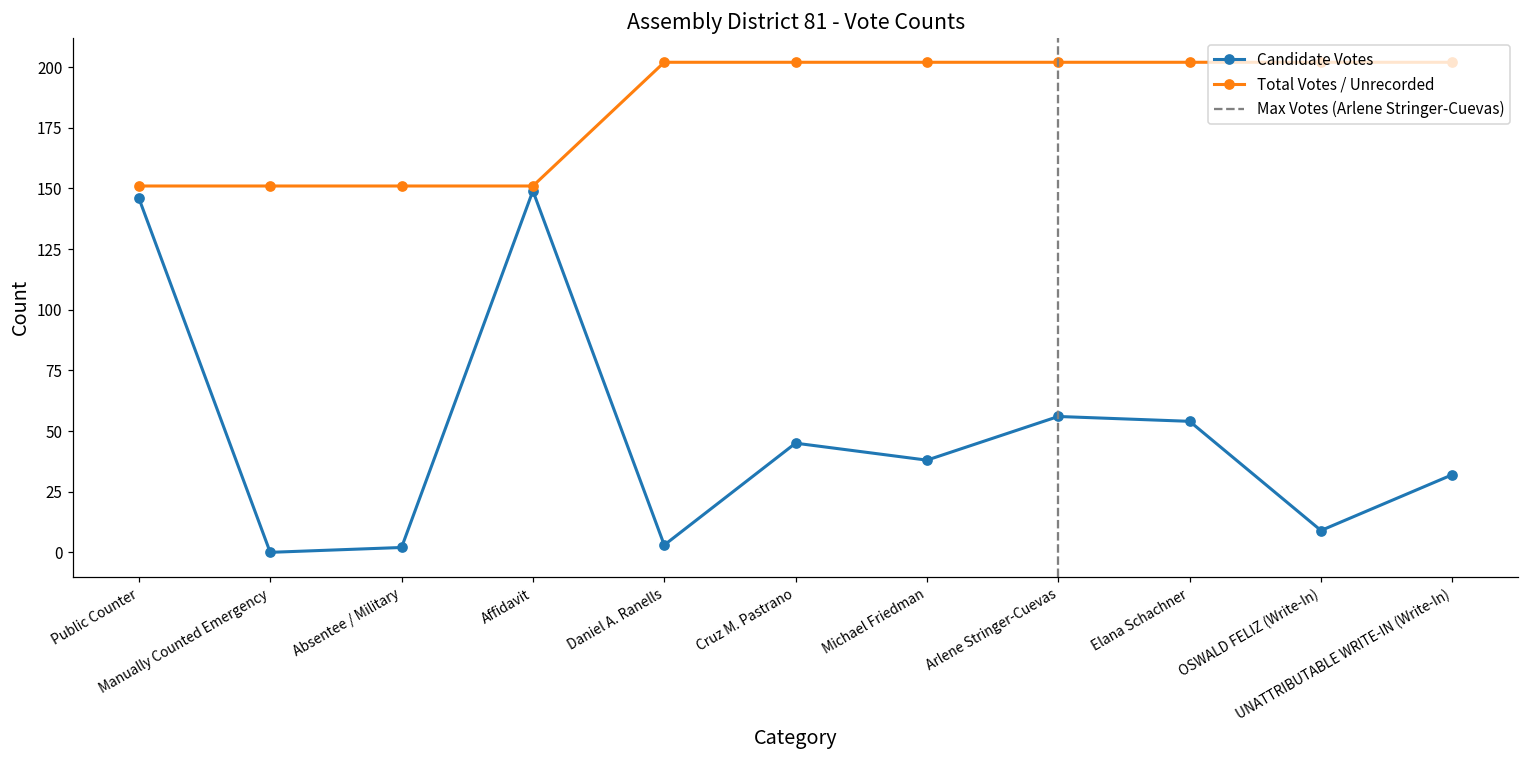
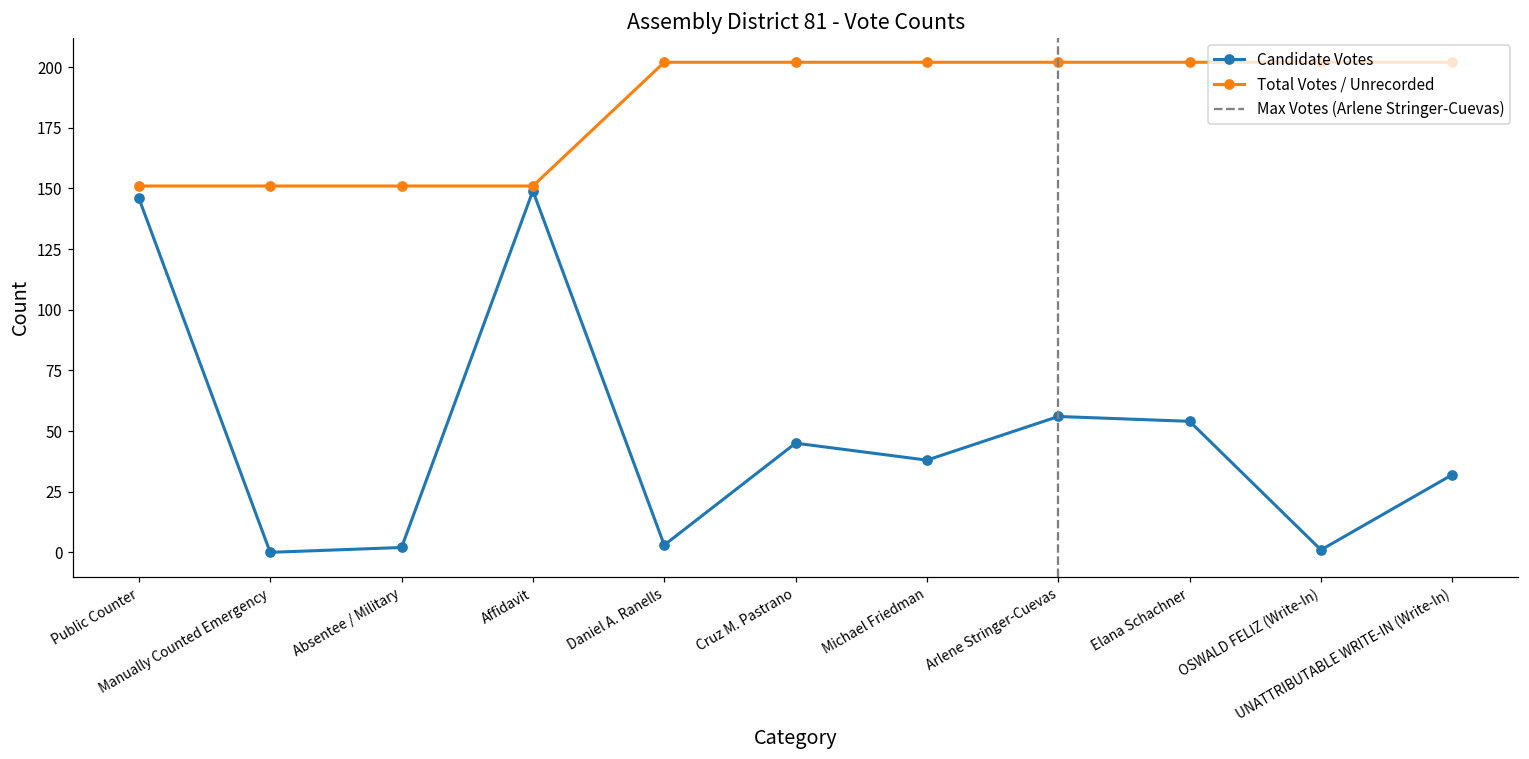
  {
    "Candidate Votes": {
      "Public Counter": 146,
      "Manually Counted Emergency": 0,
      "Absentee / Military": 2,
      "Affidavit": 149,
      "Daniel A. Ranells": 3,
      "Cruz M. Pastrano": 45,
      "Michael Friedman": 38,
      "Arlene Stringer-Cuevas": 56,
      "Elana Schachner": 54,
-     "OSWALD FELIZ (Write-In)": 9,
+     "OSWALD FELIZ (Write-In)": 1,
      "UNATTRIBUTABLE WRITE-IN (Write-In)": 32
    },
    "Total Votes / Unrecorded": {
      "Public Counter": 151,
      "Manually Counted Emergency": 151,
      "Absentee / Military": 151,
      "Affidavit": 151,
      "Daniel A. Ranells": 202,
      "Cruz M. Pastrano": 202,
      "Michael Friedman": 202,
      "Arlene Stringer-Cuevas": 202,
      "Elana Schachner": 202
    }
  }
